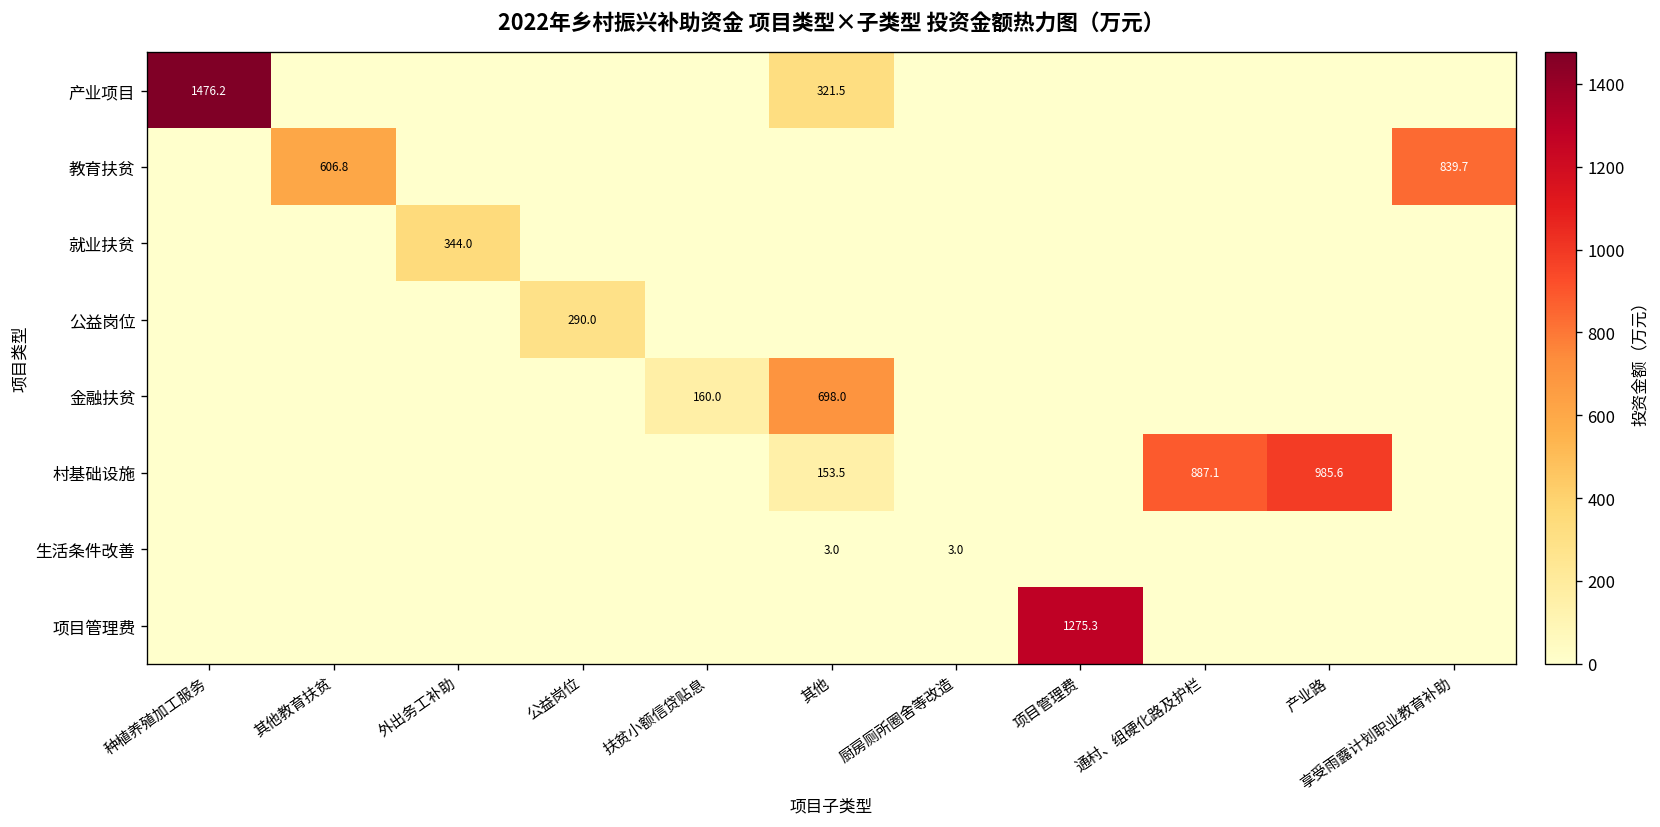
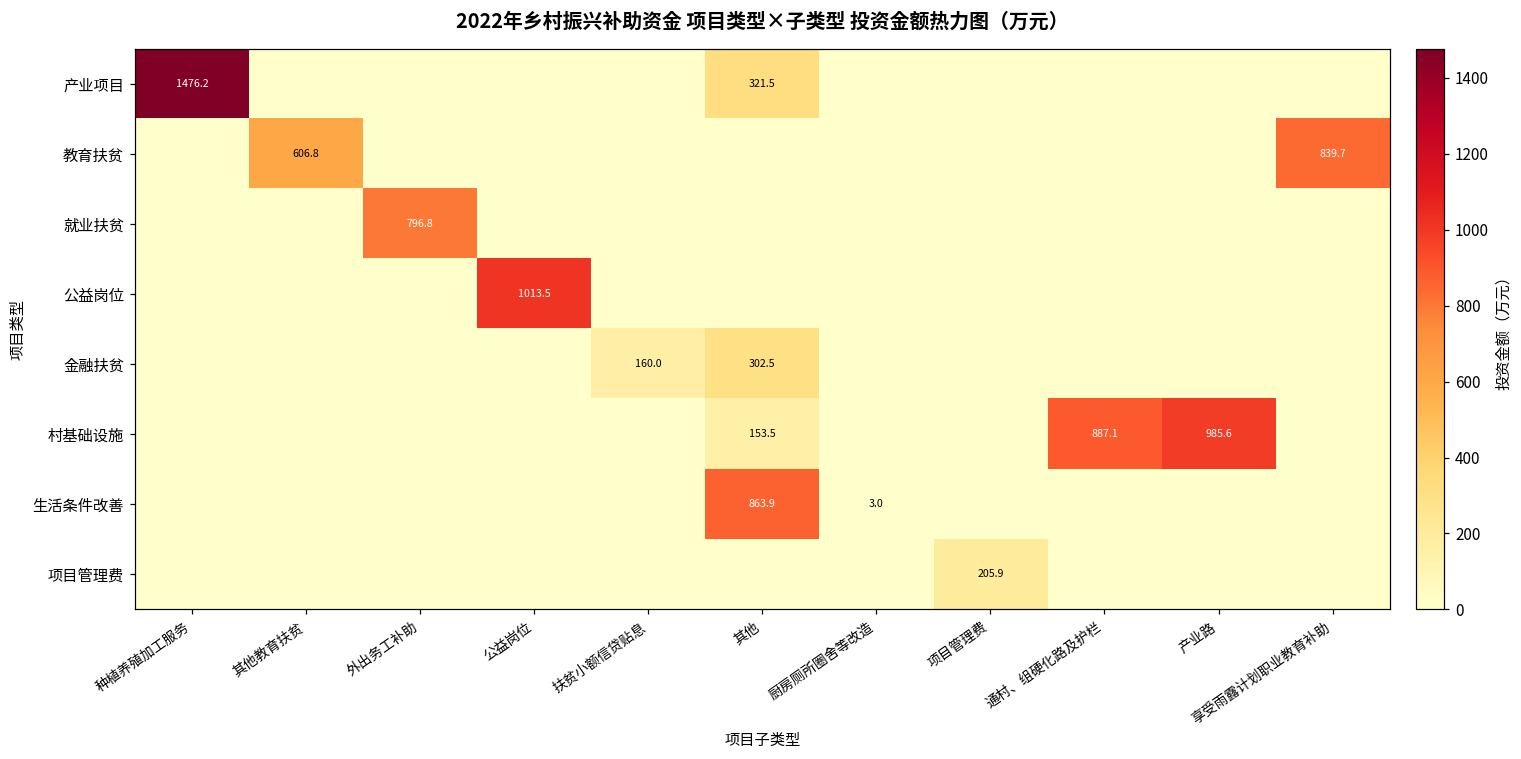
  {
    "产业项目": {
      "种植养殖加工服务": 1476.2,
      "其他": 321.5
    },
    "教育扶贫": {
      "其他教育扶贫": 606.8,
      "享受雨露计划职业教育补助": 839.7
    },
    "就业扶贫": {
-     "外出务工补助": 344.0
+     "外出务工补助": 796.8
    },
    "公益岗位": {
-     "公益岗位": 290.0
+     "公益岗位": 1013.5
    },
    "金融扶贫": {
      "扶贫小额信贷贴息": 160.0,
-     "其他": 698.0
+     "其他": 302.5
    },
    "村基础设施": {
      "其他": 153.5,
      "通村、组硬化路及护栏": 887.1,
      "产业路": 985.6
    },
    "生活条件改善": {
-     "其他": 3.0,
+     "其他": 863.9,
      "厨房厕所圈舍等改造": 3.0
    },
    "项目管理费": {
-     "项目管理费": 1275.3
+     "项目管理费": 205.9
    }
  }
